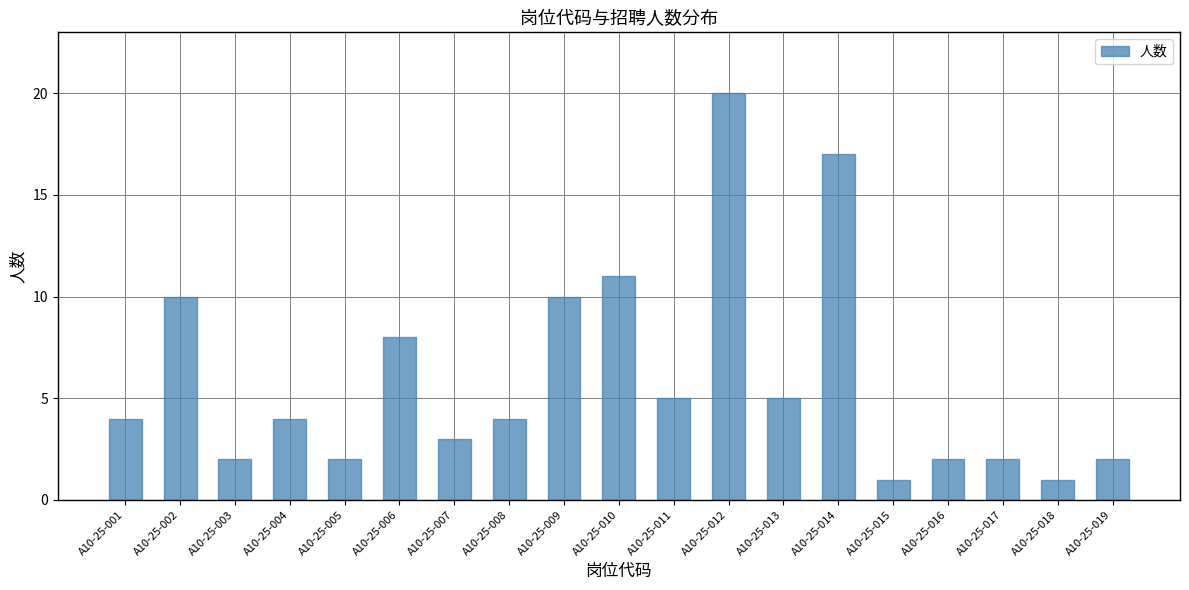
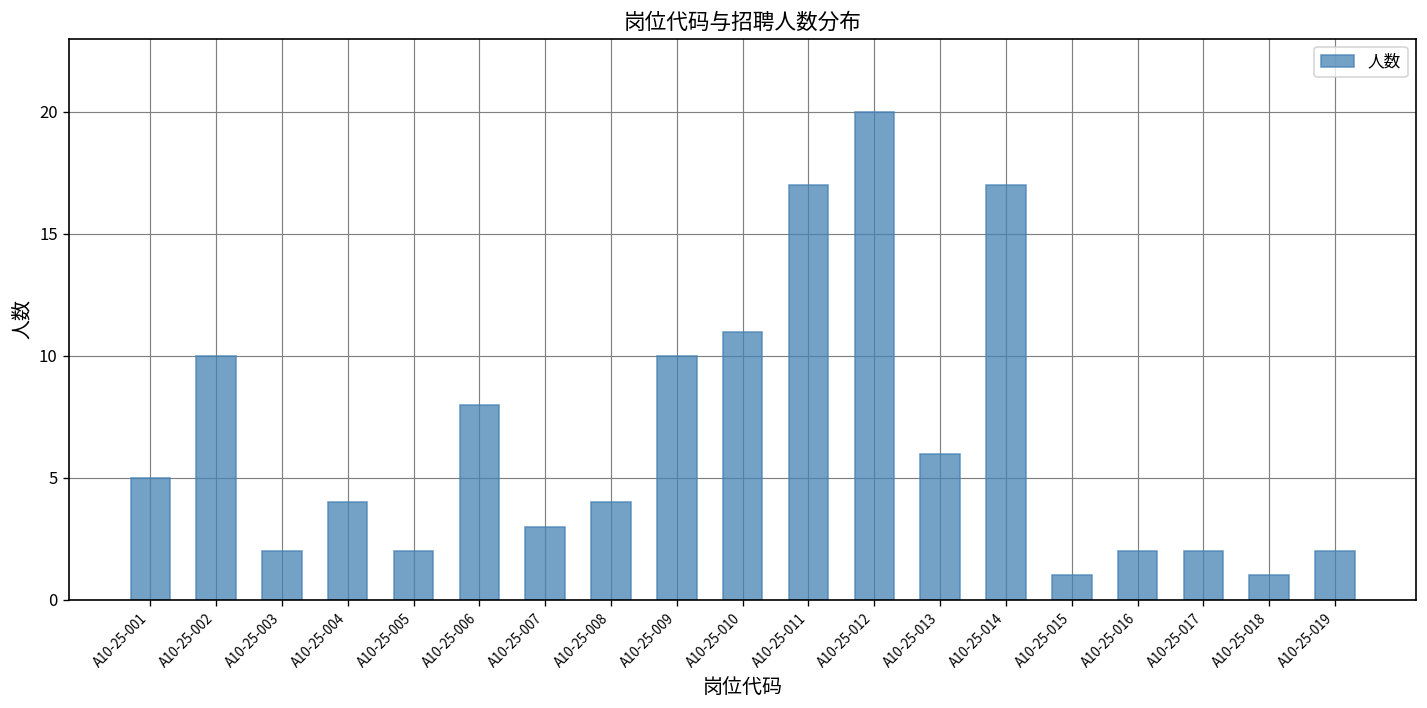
  {
-   "A10-25-001": 4,
+   "A10-25-001": 5,
    "A10-25-002": 10,
    "A10-25-003": 2,
    "A10-25-004": 4,
    "A10-25-005": 2,
    "A10-25-006": 8,
    "A10-25-007": 3,
    "A10-25-008": 4,
    "A10-25-009": 10,
    "A10-25-010": 11,
-   "A10-25-011": 5,
+   "A10-25-011": 17,
    "A10-25-012": 20,
-   "A10-25-013": 5,
+   "A10-25-013": 6,
    "A10-25-014": 17,
    "A10-25-015": 1,
    "A10-25-016": 2,
    "A10-25-017": 2,
    "A10-25-018": 1,
    "A10-25-019": 2
  }
